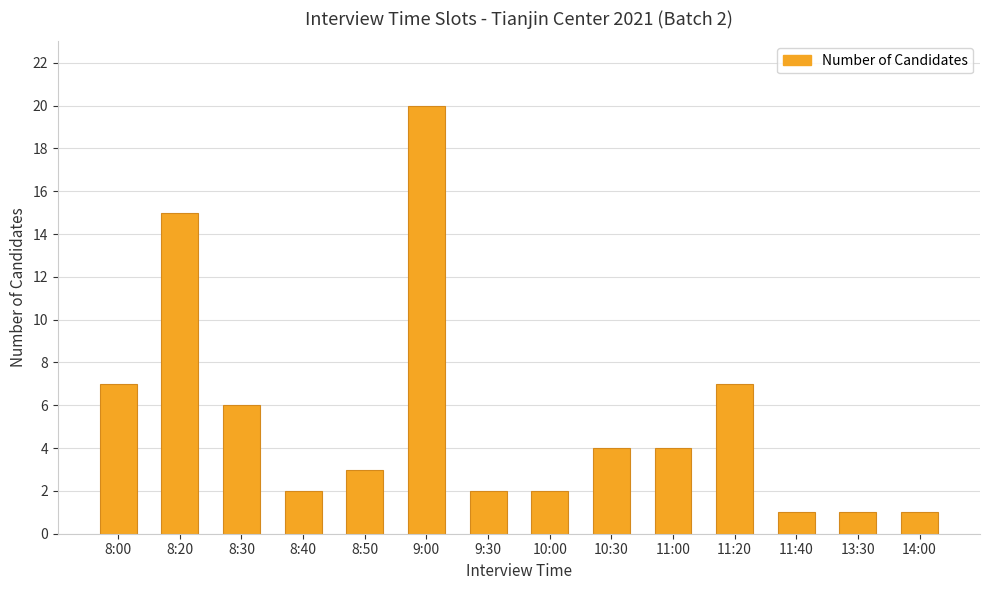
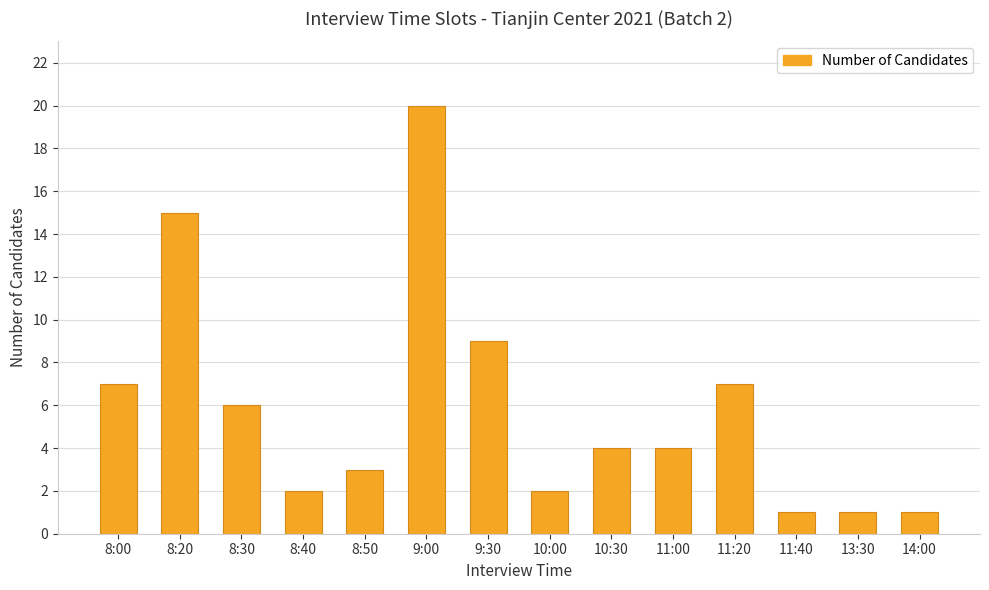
  {
    "8:00": 7,
    "8:20": 15,
    "8:30": 6,
    "8:40": 2,
    "8:50": 3,
    "9:00": 20,
-   "9:30": 2,
+   "9:30": 9,
    "10:00": 2,
    "10:30": 4,
    "11:00": 4,
    "11:20": 7,
    "11:40": 1,
    "13:30": 1,
    "14:00": 1
  }
